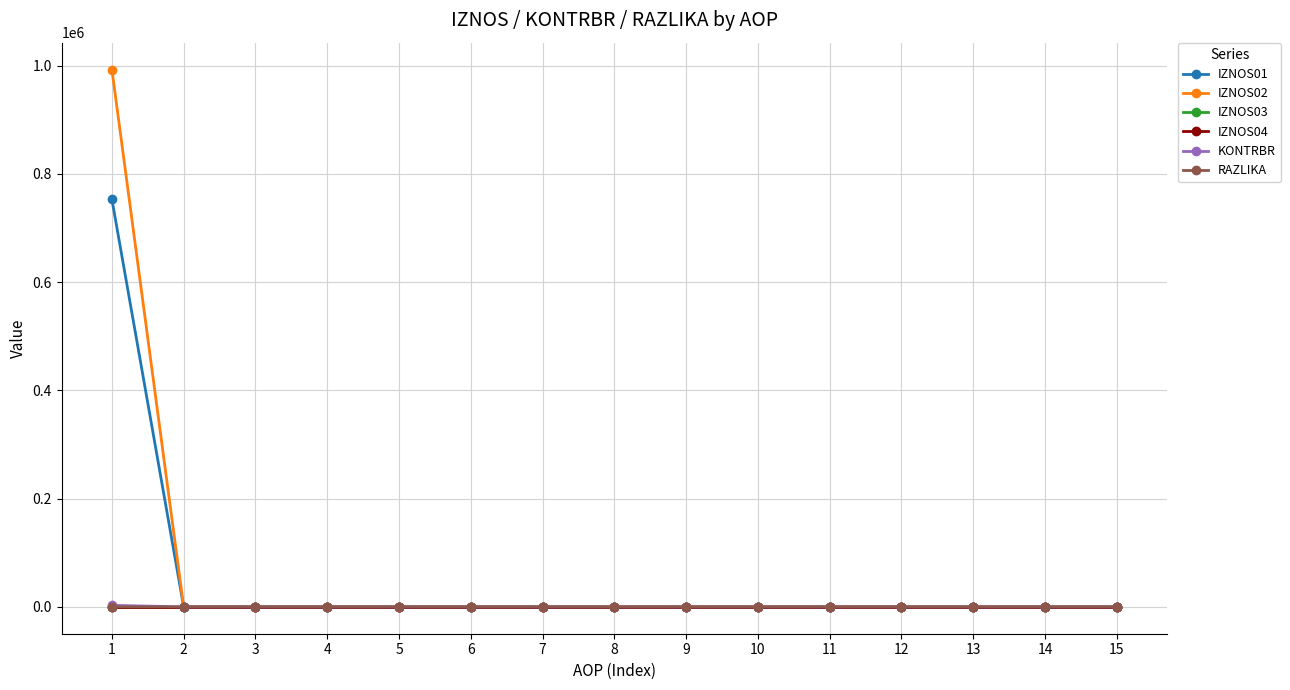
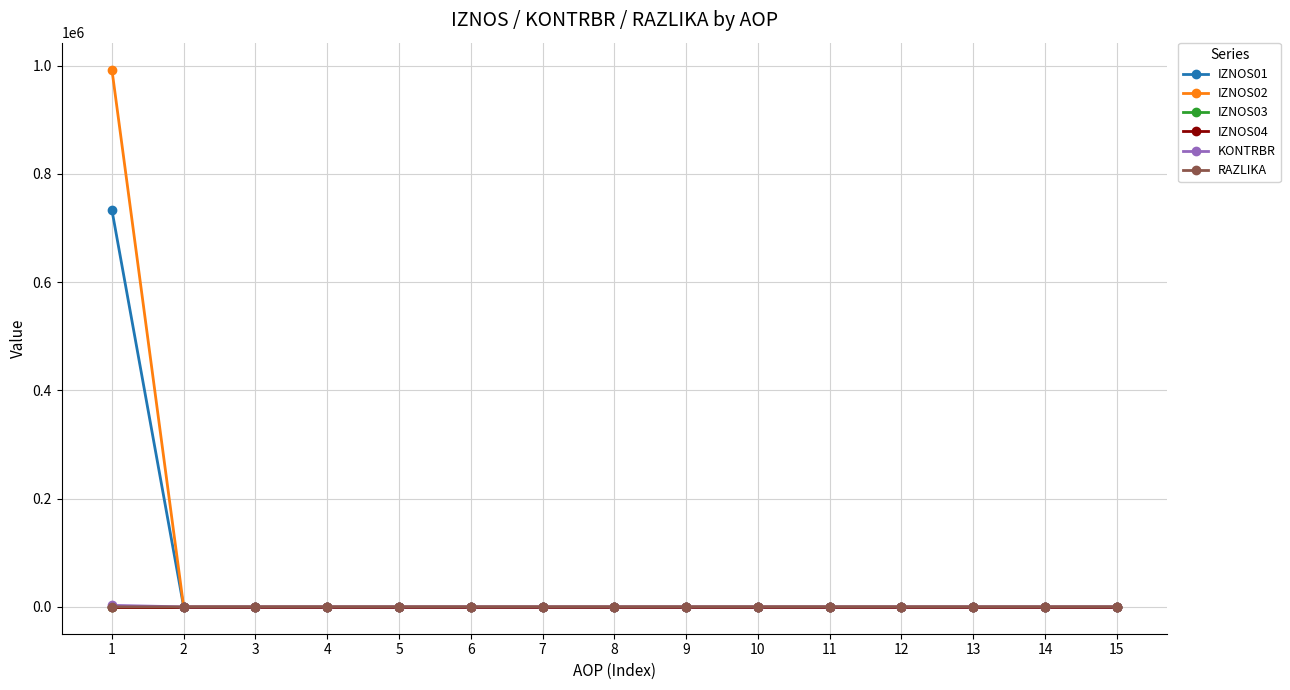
  {
    "IZNOS01": {
-     "1": 750000
+     "1": 730000
    },
    "IZNOS02": {
      "1": 990000
    }
  }
